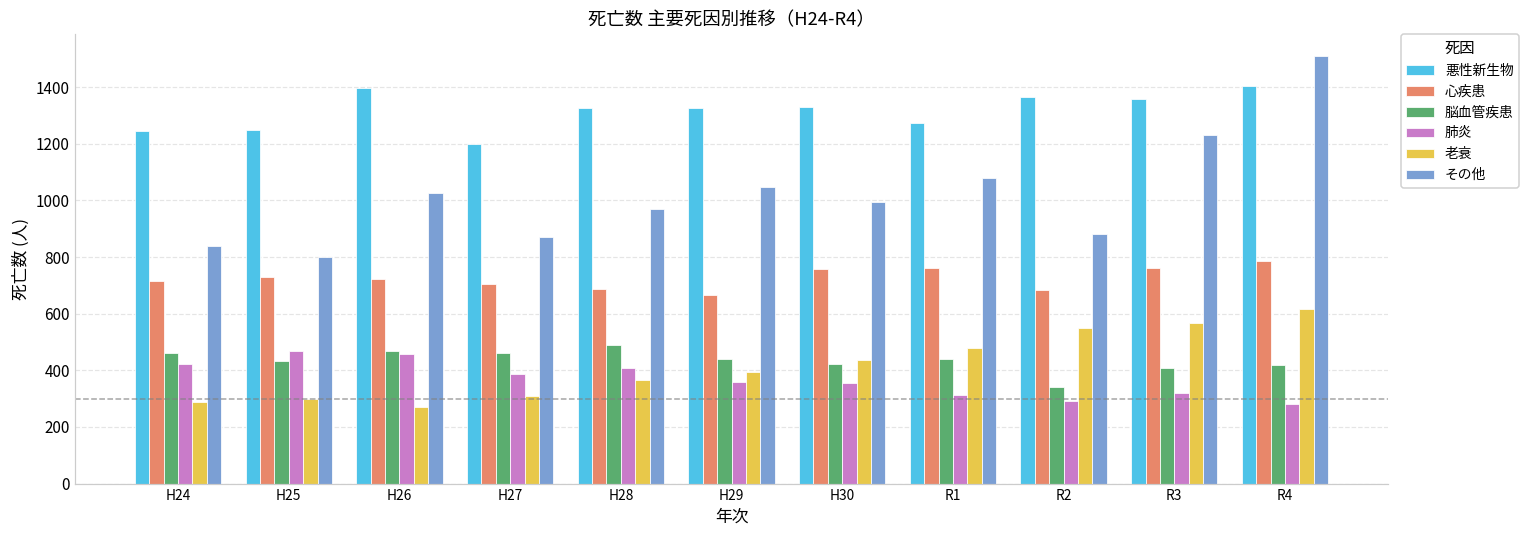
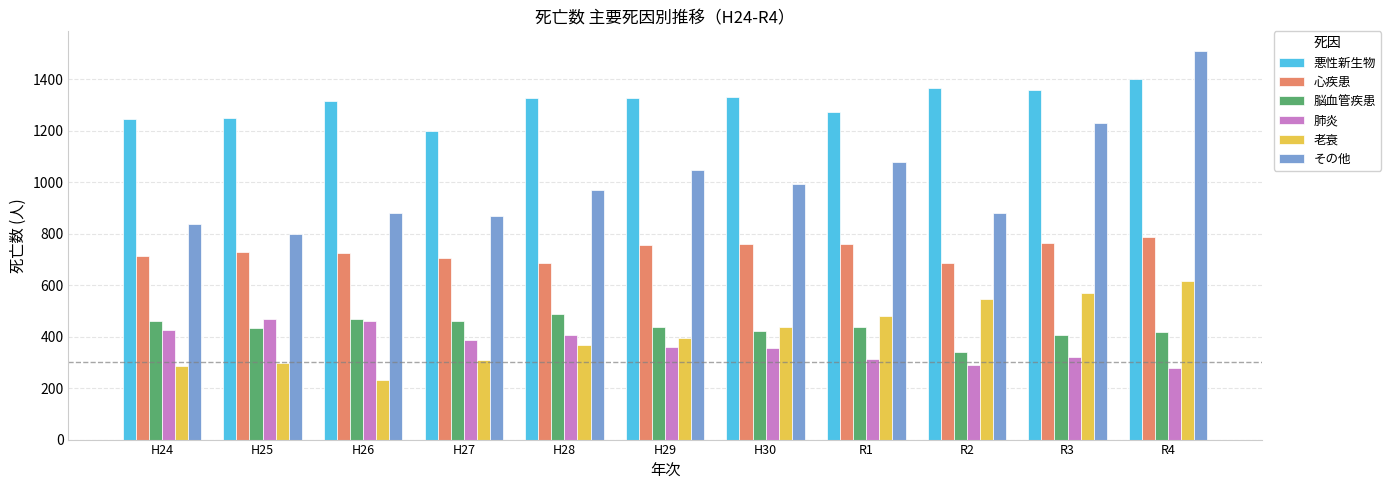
  {
    "悪性新生物": {
      "H24": 1250,
      "H25": 1250,
-     "H26": 1400,
+     "H26": 1320,
      "H27": 1200,
      "H28": 1330,
      "H29": 1330,
      "H30": 1330,
      "R1": 1270,
      "R2": 1370,
      "R3": 1360,
      "R4": 1400
    },
    "心疾患": {
      "H24": 720,
      "H25": 730,
      "H26": 720,
      "H27": 700,
      "H28": 690,
-     "H29": 670,
+     "H29": 760,
      "H30": 760,
      "R1": 760,
      "R2": 690,
      "R3": 760,
      "R4": 790
    },
    "脳血管疾患": {
      "H24": 460,
      "H25": 430,
      "H26": 470,
      "H27": 460,
      "H28": 490,
      "H29": 440,
      "H30": 420,
      "R1": 440,
      "R2": 340,
      "R3": 410,
      "R4": 420
    },
    "肺炎": {
      "H24": 420,
      "H25": 470,
      "H26": 460,
      "H27": 390,
      "H28": 410,
      "H29": 360,
      "H30": 350,
      "R1": 310,
      "R2": 290,
      "R3": 320,
      "R4": 280
    },
    "老衰": {
      "H24": 290,
      "H25": 300,
-     "H26": 270,
+     "H26": 230,
      "H27": 310,
      "H28": 370,
      "H29": 400,
      "H30": 440,
      "R1": 480,
      "R2": 550,
      "R3": 570,
      "R4": 620
    },
    "その他": {
      "H24": 840,
      "H25": 800,
-     "H26": 1030,
+     "H26": 880,
      "H27": 870,
      "H28": 970,
      "H29": 1050,
      "H30": 990,
      "R1": 1080,
      "R2": 880,
      "R3": 1230,
      "R4": 1510
    }
  }
